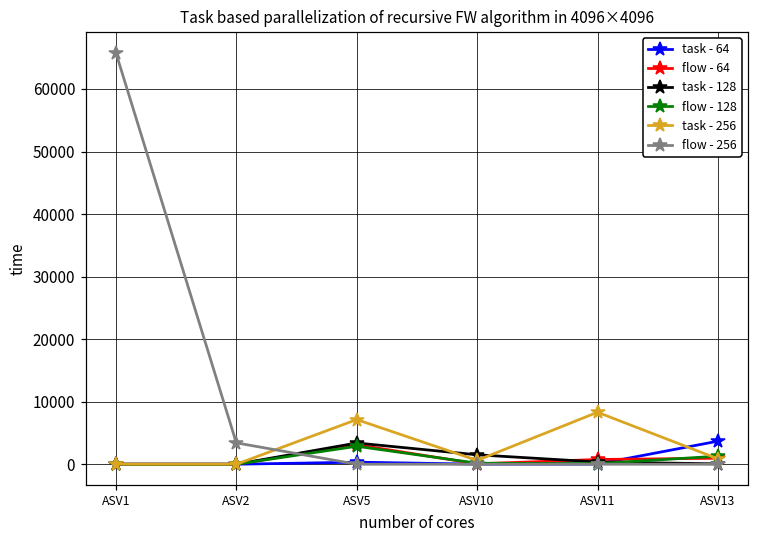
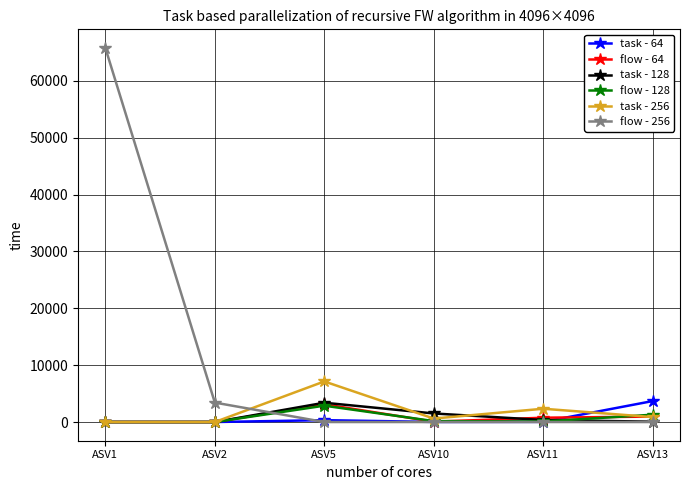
  {
    "task - 64": {
      "ASV13": 4000
    },
    "task - 128": {
      "ASV10": 2000
    },
    "task - 256": {
      "ASV5": 7000,
-     "ASV11": 8000
+     "ASV11": 2000
    },
    "flow - 256": {
      "ASV1": 66000,
      "ASV2": 3000
    }
  }
